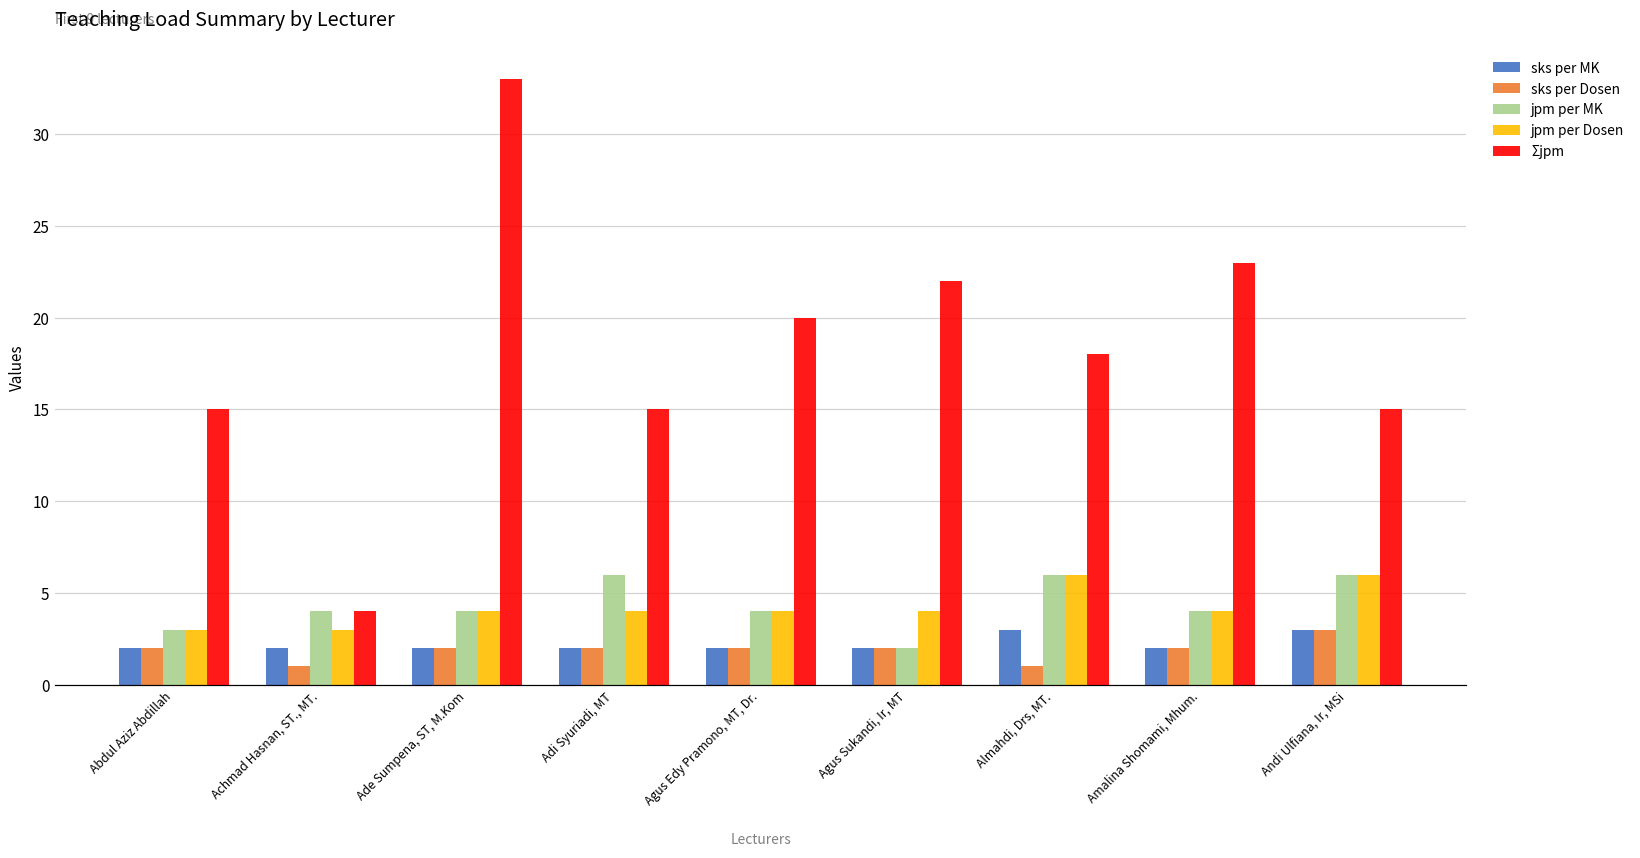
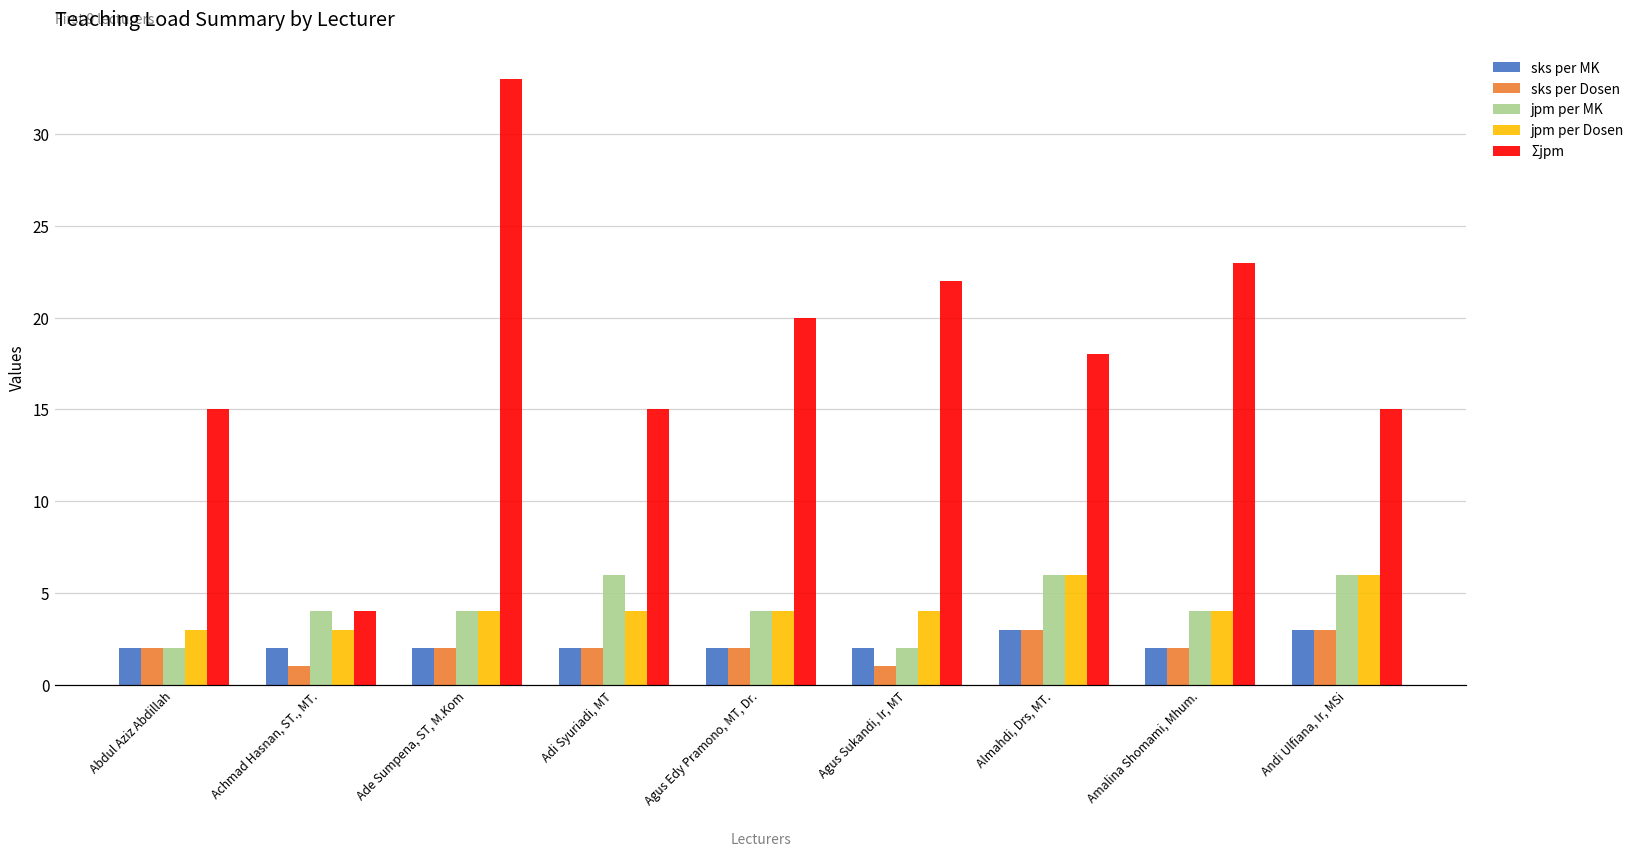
  {
    "sks per MK": {
      "Abdul Aziz Abdillah": 2,
      "Achmad Hasnan, ST., MT.": 2,
      "Ade Sumpena, ST, M.Kom": 2,
      "Adi Syuriadi, MT": 2,
      "Agus Edy Pramono, MT, Dr.": 2,
      "Agus Sukandi, Ir, MT": 2,
      "Almahdi, Drs, MT.": 3,
      "Amalina Shomami, Mhum.": 2,
      "Andi Ulfiana, Ir, MSi": 3
    },
    "sks per Dosen": {
      "Abdul Aziz Abdillah": 2,
      "Achmad Hasnan, ST., MT.": 1,
      "Ade Sumpena, ST, M.Kom": 2,
      "Adi Syuriadi, MT": 2,
      "Agus Edy Pramono, MT, Dr.": 2,
-     "Agus Sukandi, Ir, MT": 2,
-     "Almahdi, Drs, MT.": 1,
+     "Agus Sukandi, Ir, MT": 1,
+     "Almahdi, Drs, MT.": 3,
      "Amalina Shomami, Mhum.": 2,
      "Andi Ulfiana, Ir, MSi": 3
    },
    "jpm per MK": {
-     "Abdul Aziz Abdillah": 3,
+     "Abdul Aziz Abdillah": 2,
      "Achmad Hasnan, ST., MT.": 4,
      "Ade Sumpena, ST, M.Kom": 4,
      "Adi Syuriadi, MT": 6,
      "Agus Edy Pramono, MT, Dr.": 4,
      "Agus Sukandi, Ir, MT": 2,
      "Almahdi, Drs, MT.": 6,
      "Amalina Shomami, Mhum.": 4,
      "Andi Ulfiana, Ir, MSi": 6
    },
    "jpm per Dosen": {
      "Abdul Aziz Abdillah": 3,
      "Achmad Hasnan, ST., MT.": 3,
      "Ade Sumpena, ST, M.Kom": 4,
      "Adi Syuriadi, MT": 4,
      "Agus Edy Pramono, MT, Dr.": 4,
      "Agus Sukandi, Ir, MT": 4,
      "Almahdi, Drs, MT.": 6,
      "Amalina Shomami, Mhum.": 4,
      "Andi Ulfiana, Ir, MSi": 6
    },
    "Σjpm": {
      "Abdul Aziz Abdillah": 15,
      "Achmad Hasnan, ST., MT.": 4,
      "Ade Sumpena, ST, M.Kom": 33,
      "Adi Syuriadi, MT": 15,
      "Agus Edy Pramono, MT, Dr.": 20,
      "Agus Sukandi, Ir, MT": 22,
      "Almahdi, Drs, MT.": 18,
      "Amalina Shomami, Mhum.": 23,
      "Andi Ulfiana, Ir, MSi": 15
    }
  }
